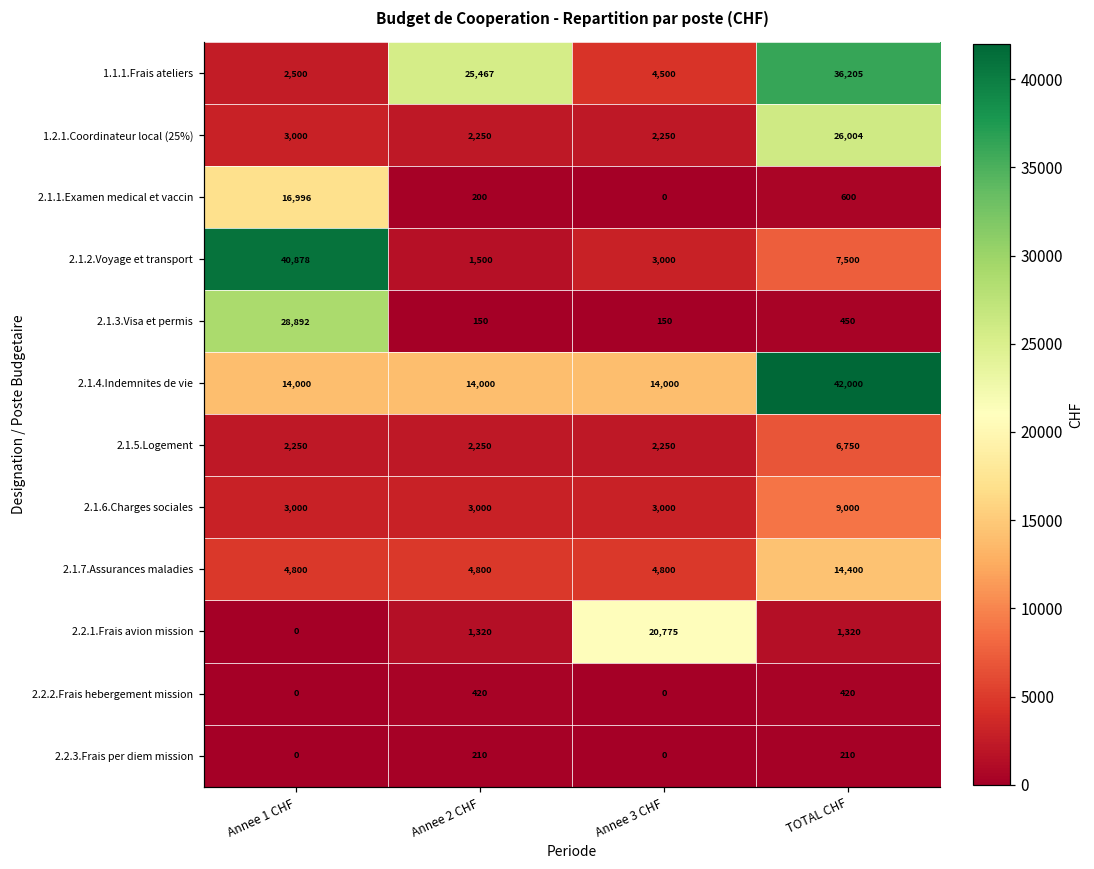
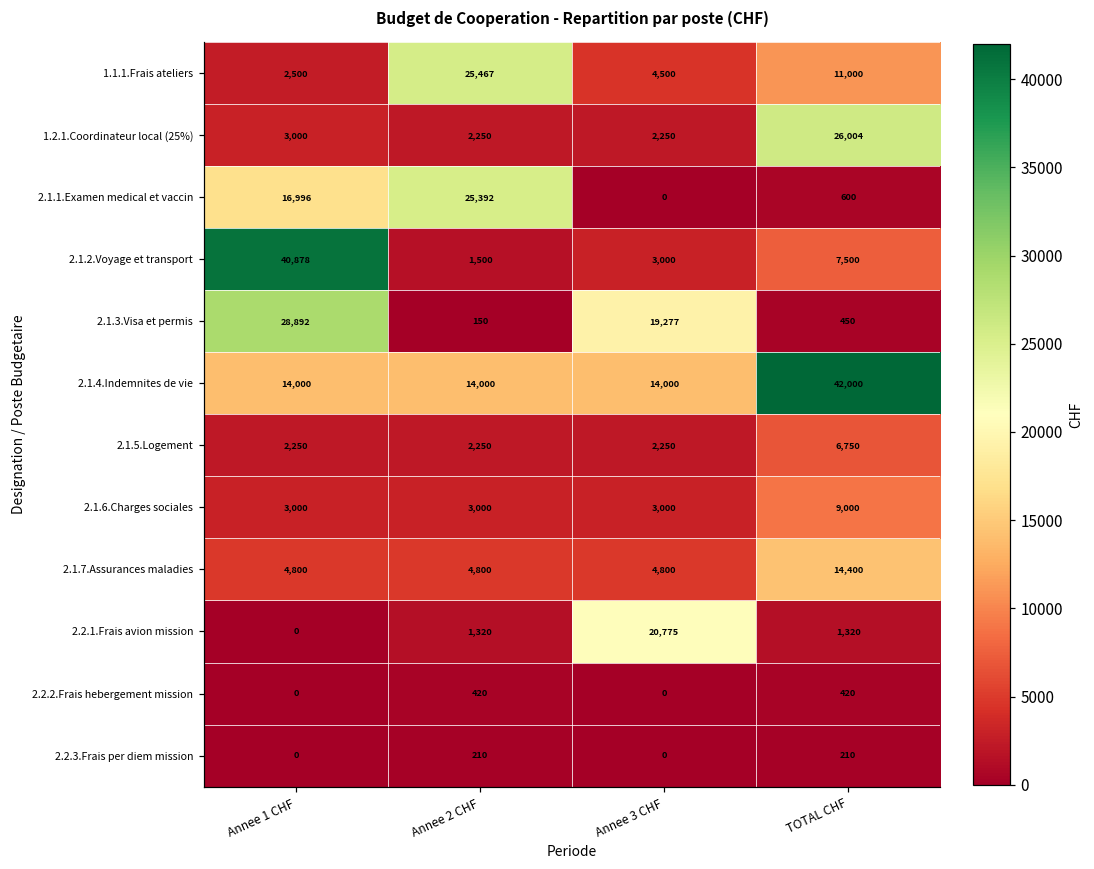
  {
    "1.1.1.Frais ateliers": {
      "Annee 1 CHF": "2,500",
      "Annee 2 CHF": "25,467",
      "Annee 3 CHF": "4,500",
-     "TOTAL CHF": "36,205"
+     "TOTAL CHF": "11,000"
    },
    "1.2.1.Coordinateur local (25%)": {
      "Annee 1 CHF": "3,000",
      "Annee 2 CHF": "2,250",
      "Annee 3 CHF": "2,250",
      "TOTAL CHF": "26,004"
    },
    "2.1.1.Examen medical et vaccin": {
      "Annee 1 CHF": "16,996",
-     "Annee 2 CHF": "200",
+     "Annee 2 CHF": "25,392",
      "Annee 3 CHF": "0",
      "TOTAL CHF": "600"
    },
    "2.1.2.Voyage et transport": {
      "Annee 1 CHF": "40,878",
      "Annee 2 CHF": "1,500",
      "Annee 3 CHF": "3,000",
      "TOTAL CHF": "7,500"
    },
    "2.1.3.Visa et permis": {
      "Annee 1 CHF": "28,892",
      "Annee 2 CHF": "150",
-     "Annee 3 CHF": "150",
+     "Annee 3 CHF": "19,277",
      "TOTAL CHF": "450"
    },
    "2.1.4.Indemnites de vie": {
      "Annee 1 CHF": "14,000",
      "Annee 2 CHF": "14,000",
      "Annee 3 CHF": "14,000",
      "TOTAL CHF": "42,000"
    },
    "2.1.5.Logement": {
      "Annee 1 CHF": "2,250",
      "Annee 2 CHF": "2,250",
      "Annee 3 CHF": "2,250",
      "TOTAL CHF": "6,750"
    },
    "2.1.6.Charges sociales": {
      "Annee 1 CHF": "3,000",
      "Annee 2 CHF": "3,000",
      "Annee 3 CHF": "3,000",
      "TOTAL CHF": "9,000"
    },
    "2.1.7.Assurances maladies": {
      "Annee 1 CHF": "4,800",
      "Annee 2 CHF": "4,800",
      "Annee 3 CHF": "4,800",
      "TOTAL CHF": "14,400"
    },
    "2.2.1.Frais avion mission": {
      "Annee 1 CHF": "0",
      "Annee 2 CHF": "1,320",
      "Annee 3 CHF": "20,775",
      "TOTAL CHF": "1,320"
    },
    "2.2.2.Frais hebergement mission": {
      "Annee 1 CHF": "0",
      "Annee 2 CHF": "420",
      "Annee 3 CHF": "0",
      "TOTAL CHF": "420"
    },
    "2.2.3.Frais per diem mission": {
      "Annee 1 CHF": "0",
      "Annee 2 CHF": "210",
      "Annee 3 CHF": "0",
      "TOTAL CHF": "210"
    }
  }
